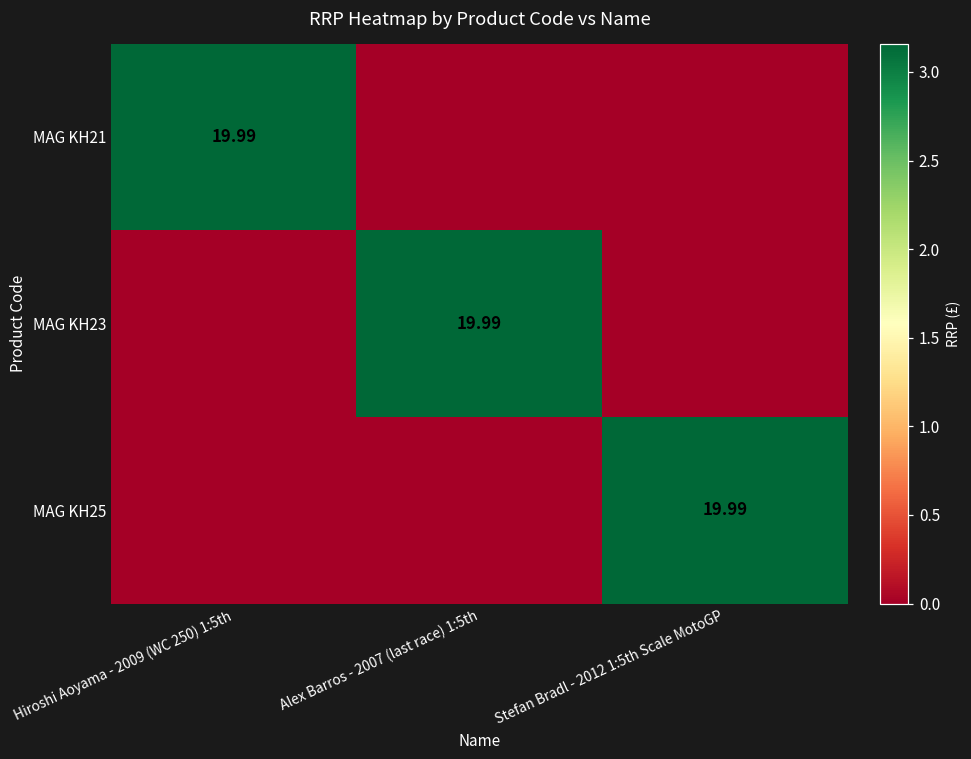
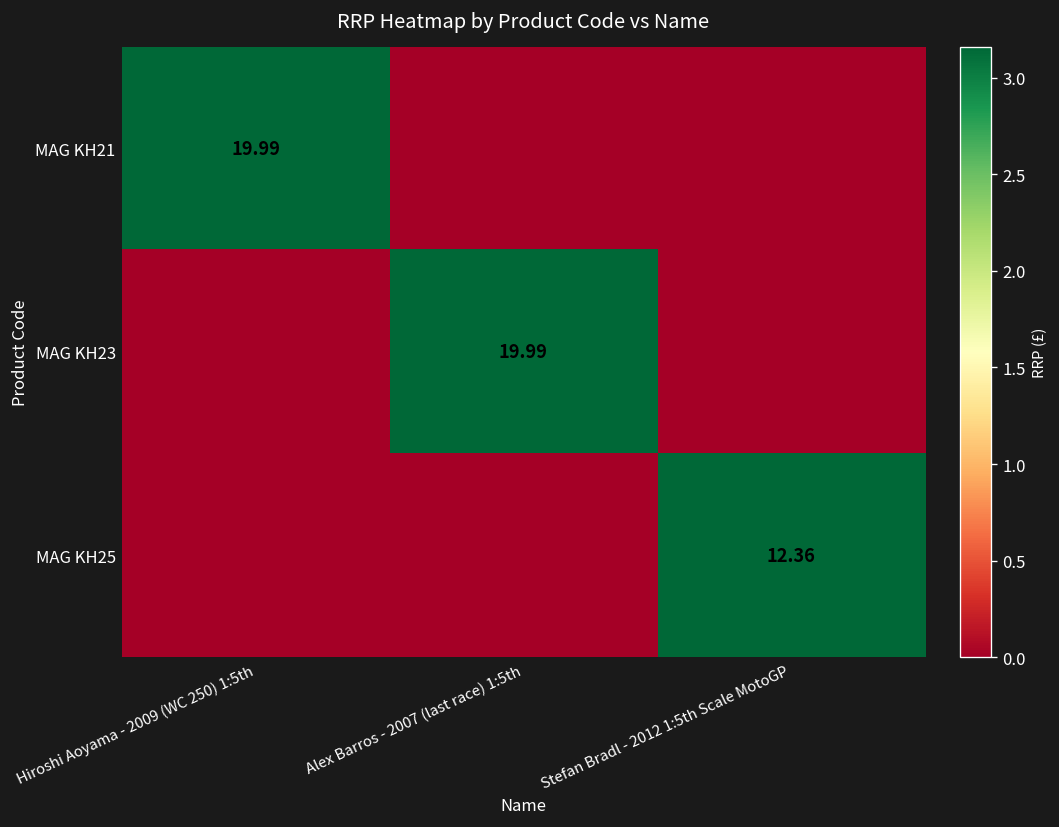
  {
    "MAG KH21": {
      "Hiroshi Aoyama - 2009 (WC 250) 1:5th": 19.99
    },
    "MAG KH23": {
      "Alex Barros - 2007 (last race) 1:5th": 19.99
    },
    "MAG KH25": {
-     "Stefan Bradl - 2012 1:5th Scale MotoGP": 19.99
+     "Stefan Bradl - 2012 1:5th Scale MotoGP": 12.36
    }
  }
